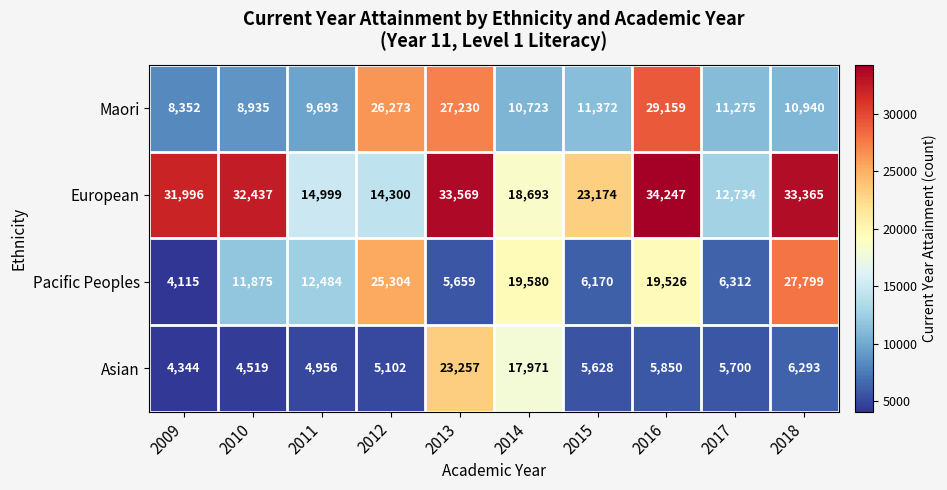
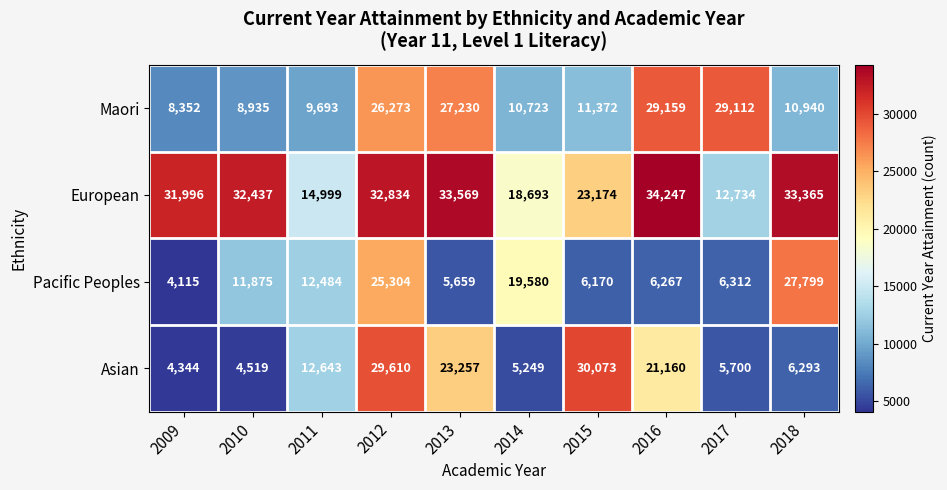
  {
    "Maori": {
      "2009": "8,352",
      "2010": "8,935",
      "2011": "9,693",
      "2012": "26,273",
      "2013": "27,230",
      "2014": "10,723",
      "2015": "11,372",
      "2016": "29,159",
-     "2017": "11,275",
+     "2017": "29,112",
      "2018": "10,940"
    },
    "European": {
      "2009": "31,996",
      "2010": "32,437",
      "2011": "14,999",
-     "2012": "14,300",
+     "2012": "32,834",
      "2013": "33,569",
      "2014": "18,693",
      "2015": "23,174",
      "2016": "34,247",
      "2017": "12,734",
      "2018": "33,365"
    },
    "Pacific Peoples": {
      "2009": "4,115",
      "2010": "11,875",
      "2011": "12,484",
      "2012": "25,304",
      "2013": "5,659",
      "2014": "19,580",
      "2015": "6,170",
-     "2016": "19,526",
+     "2016": "6,267",
      "2017": "6,312",
      "2018": "27,799"
    },
    "Asian": {
      "2009": "4,344",
      "2010": "4,519",
-     "2011": "4,956",
-     "2012": "5,102",
+     "2011": "12,643",
+     "2012": "29,610",
      "2013": "23,257",
-     "2014": "17,971",
-     "2015": "5,628",
-     "2016": "5,850",
+     "2014": "5,249",
+     "2015": "30,073",
+     "2016": "21,160",
      "2017": "5,700",
      "2018": "6,293"
    }
  }
